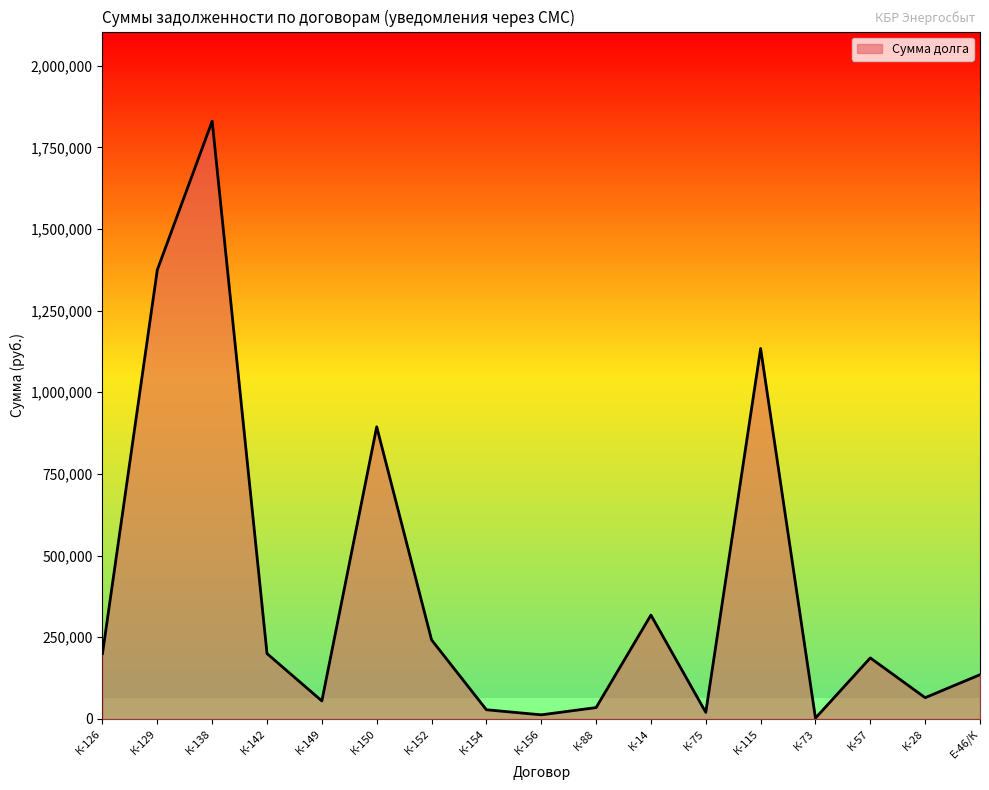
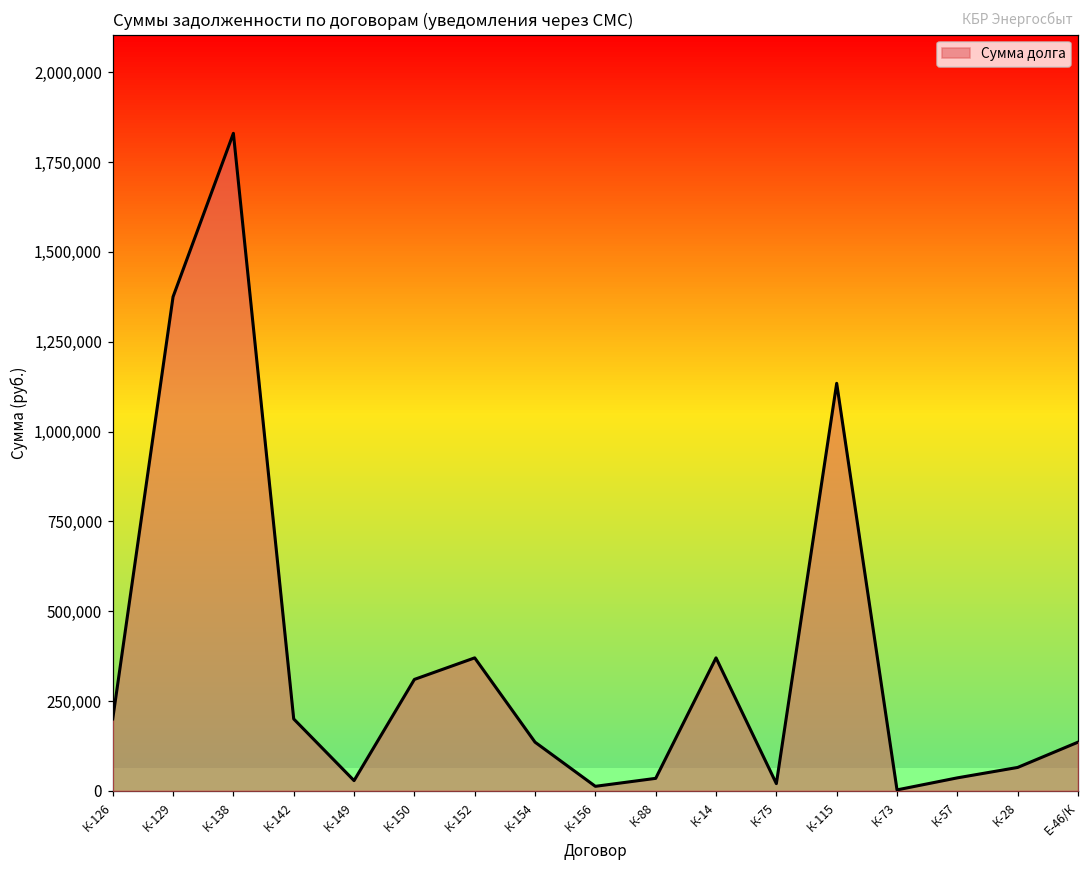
  {
    "К-126": "200,000",
    "К-129": "1,370,000",
    "К-138": "1,830,000",
    "К-142": "200,000",
-   "К-149": "60,000",
-   "К-150": "890,000",
-   "К-152": "240,000",
-   "К-154": "30,000",
+   "К-149": "30,000",
+   "К-150": "310,000",
+   "К-152": "370,000",
+   "К-154": "140,000",
    "К-156": "10,000",
    "К-88": "30,000",
-   "К-14": "320,000",
+   "К-14": "370,000",
    "К-75": "20,000",
    "К-115": "1,130,000",
    "К-73": "0",
-   "К-57": "190,000",
+   "К-57": "40,000",
    "К-28": "70,000",
    "Е-46/К": "140,000"
  }
